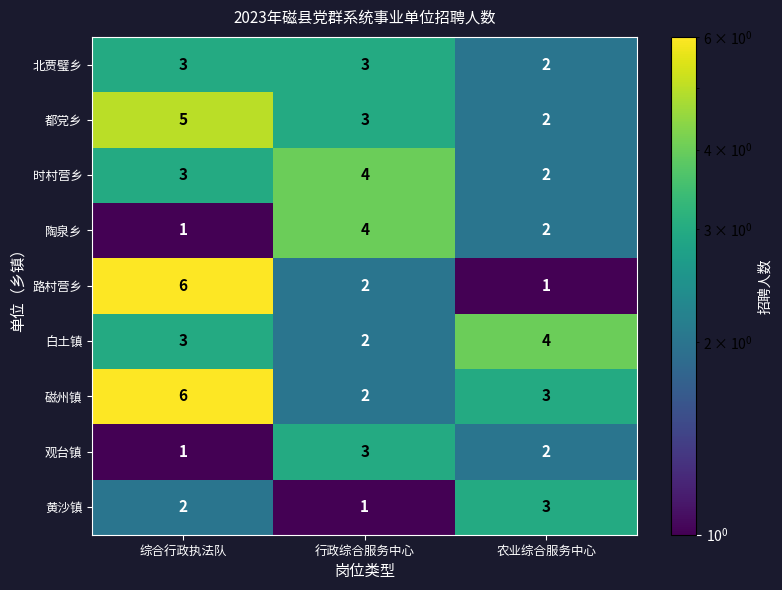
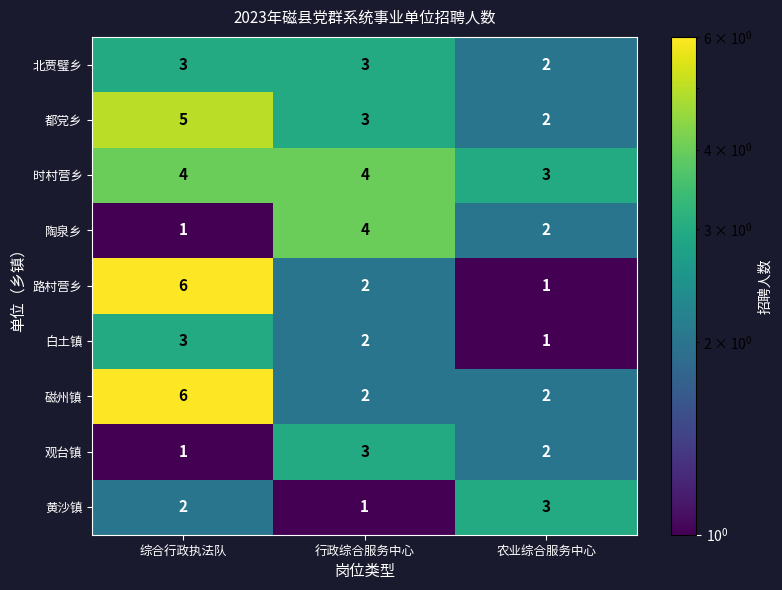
  {
    "北贾璧乡": {
      "综合行政执法队": 3,
      "行政综合服务中心": 3,
      "农业综合服务中心": 2
    },
    "都党乡": {
      "综合行政执法队": 5,
      "行政综合服务中心": 3,
      "农业综合服务中心": 2
    },
    "时村营乡": {
-     "综合行政执法队": 3,
+     "综合行政执法队": 4,
      "行政综合服务中心": 4,
-     "农业综合服务中心": 2
+     "农业综合服务中心": 3
    },
    "陶泉乡": {
      "综合行政执法队": 1,
      "行政综合服务中心": 4,
      "农业综合服务中心": 2
    },
    "路村营乡": {
      "综合行政执法队": 6,
      "行政综合服务中心": 2,
      "农业综合服务中心": 1
    },
    "白土镇": {
      "综合行政执法队": 3,
      "行政综合服务中心": 2,
-     "农业综合服务中心": 4
+     "农业综合服务中心": 1
    },
    "磁州镇": {
      "综合行政执法队": 6,
      "行政综合服务中心": 2,
-     "农业综合服务中心": 3
+     "农业综合服务中心": 2
    },
    "观台镇": {
      "综合行政执法队": 1,
      "行政综合服务中心": 3,
      "农业综合服务中心": 2
    },
    "黄沙镇": {
      "综合行政执法队": 2,
      "行政综合服务中心": 1,
      "农业综合服务中心": 3
    }
  }
